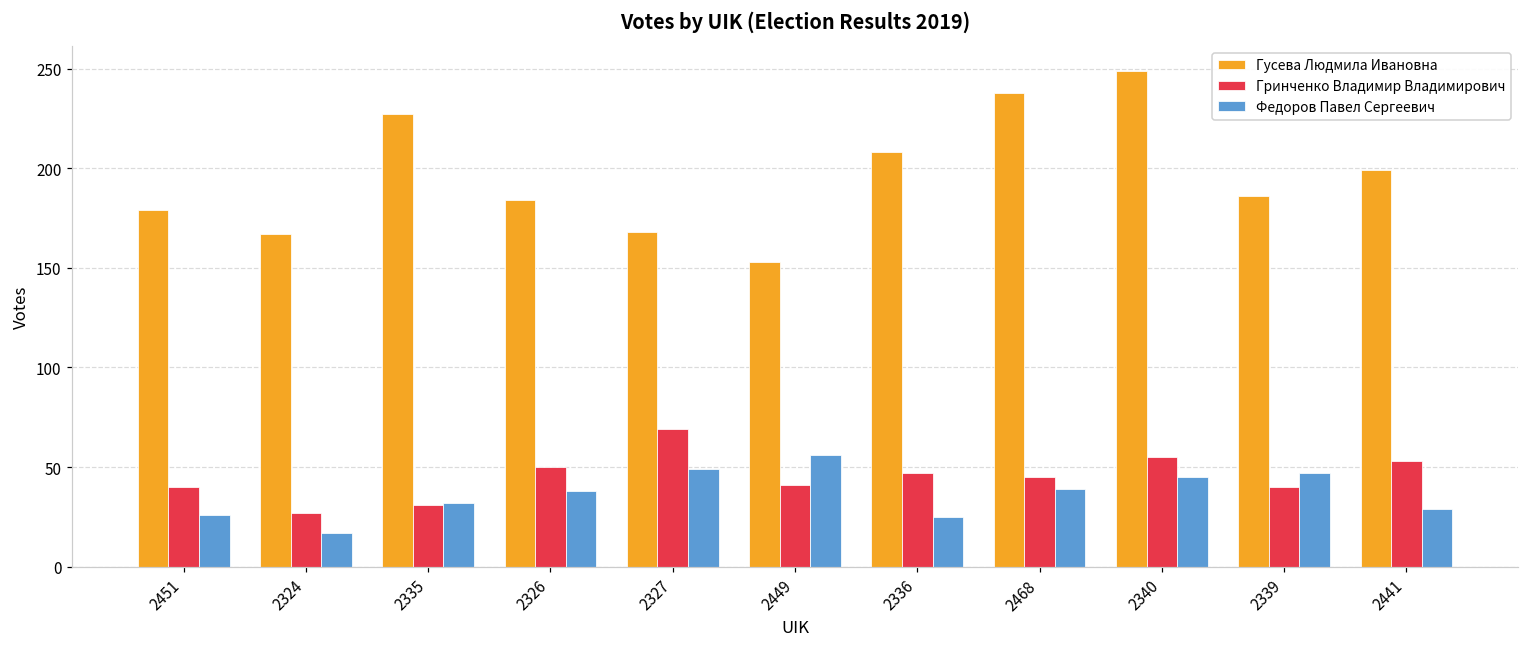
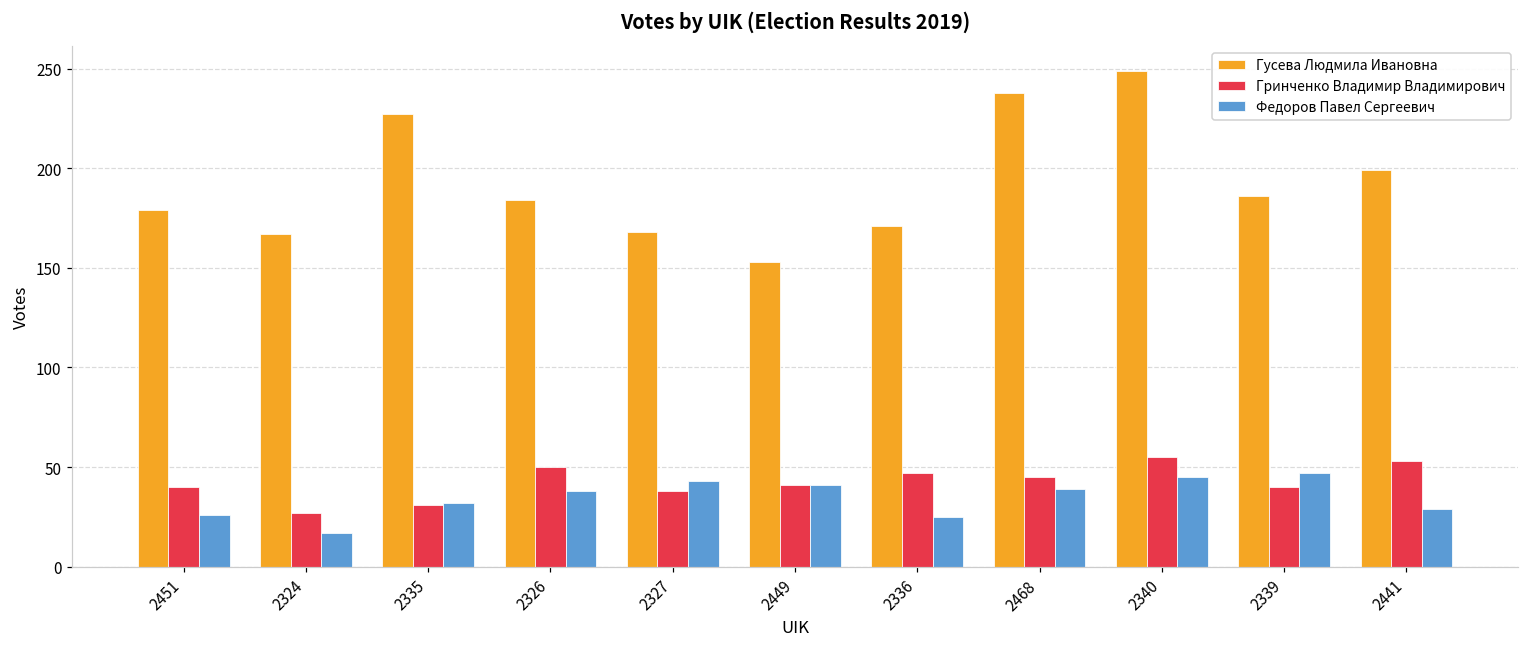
  {
    "Гусева Людмила Ивановна": {
      "2451": 179,
      "2324": 167,
      "2335": 227,
      "2326": 184,
      "2327": 168,
      "2449": 153,
-     "2336": 208,
+     "2336": 171,
      "2468": 238,
      "2340": 249,
      "2339": 186,
      "2441": 199
    },
    "Гринченко Владимир Владимирович": {
      "2451": 40,
      "2324": 27,
      "2335": 31,
      "2326": 50,
-     "2327": 69,
+     "2327": 38,
      "2449": 41,
      "2336": 47,
      "2468": 45,
      "2340": 55,
      "2339": 40,
      "2441": 53
    },
    "Федоров Павел Сергеевич": {
      "2451": 26,
      "2324": 17,
      "2335": 32,
      "2326": 38,
-     "2327": 49,
-     "2449": 56,
+     "2327": 43,
+     "2449": 41,
      "2336": 25,
      "2468": 39,
      "2340": 45,
      "2339": 47,
      "2441": 29
    }
  }
